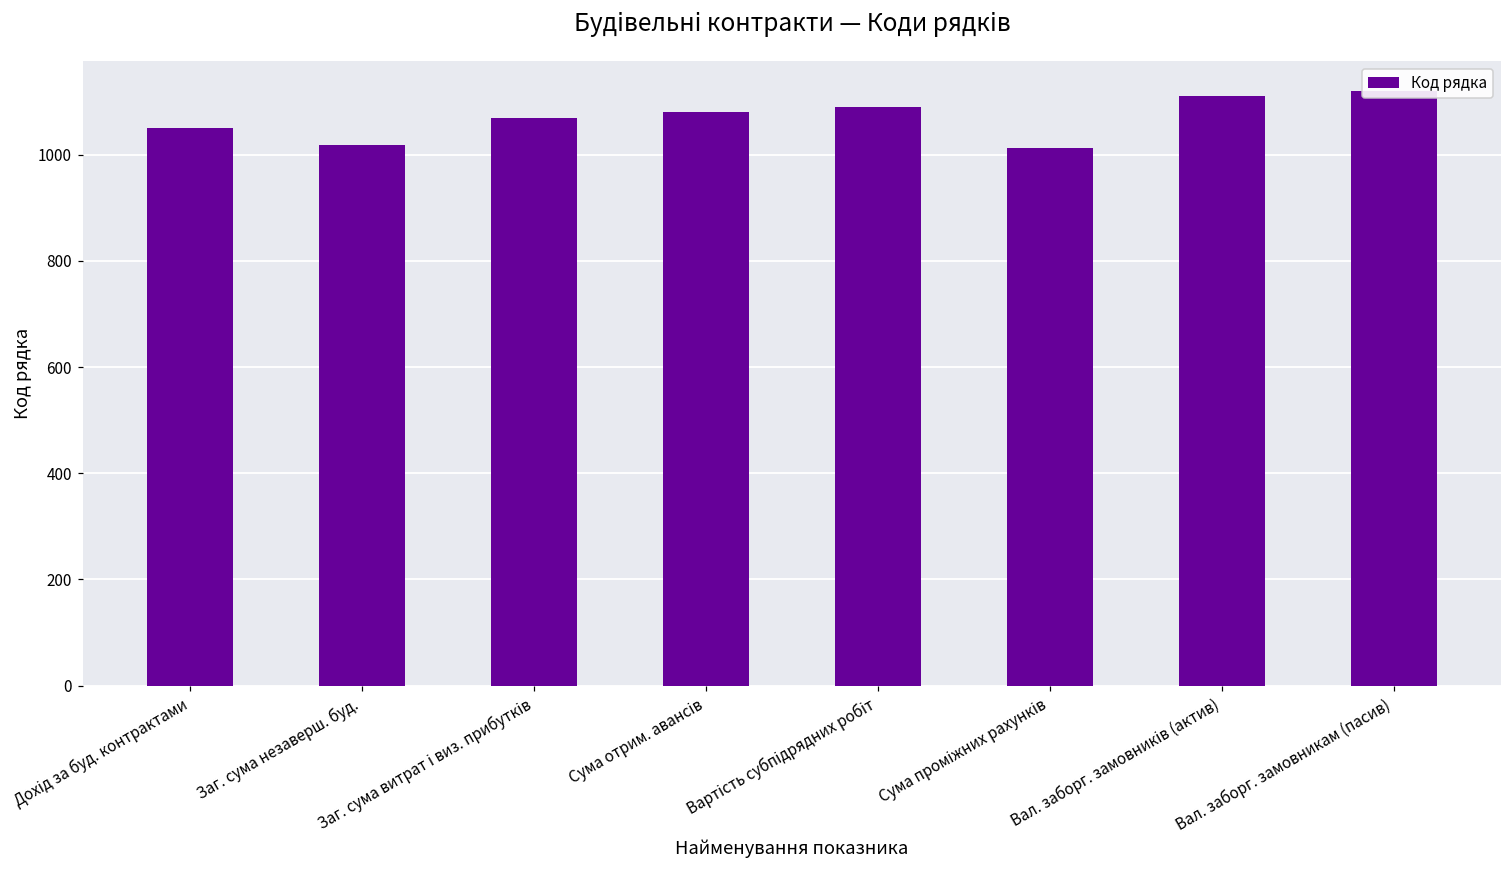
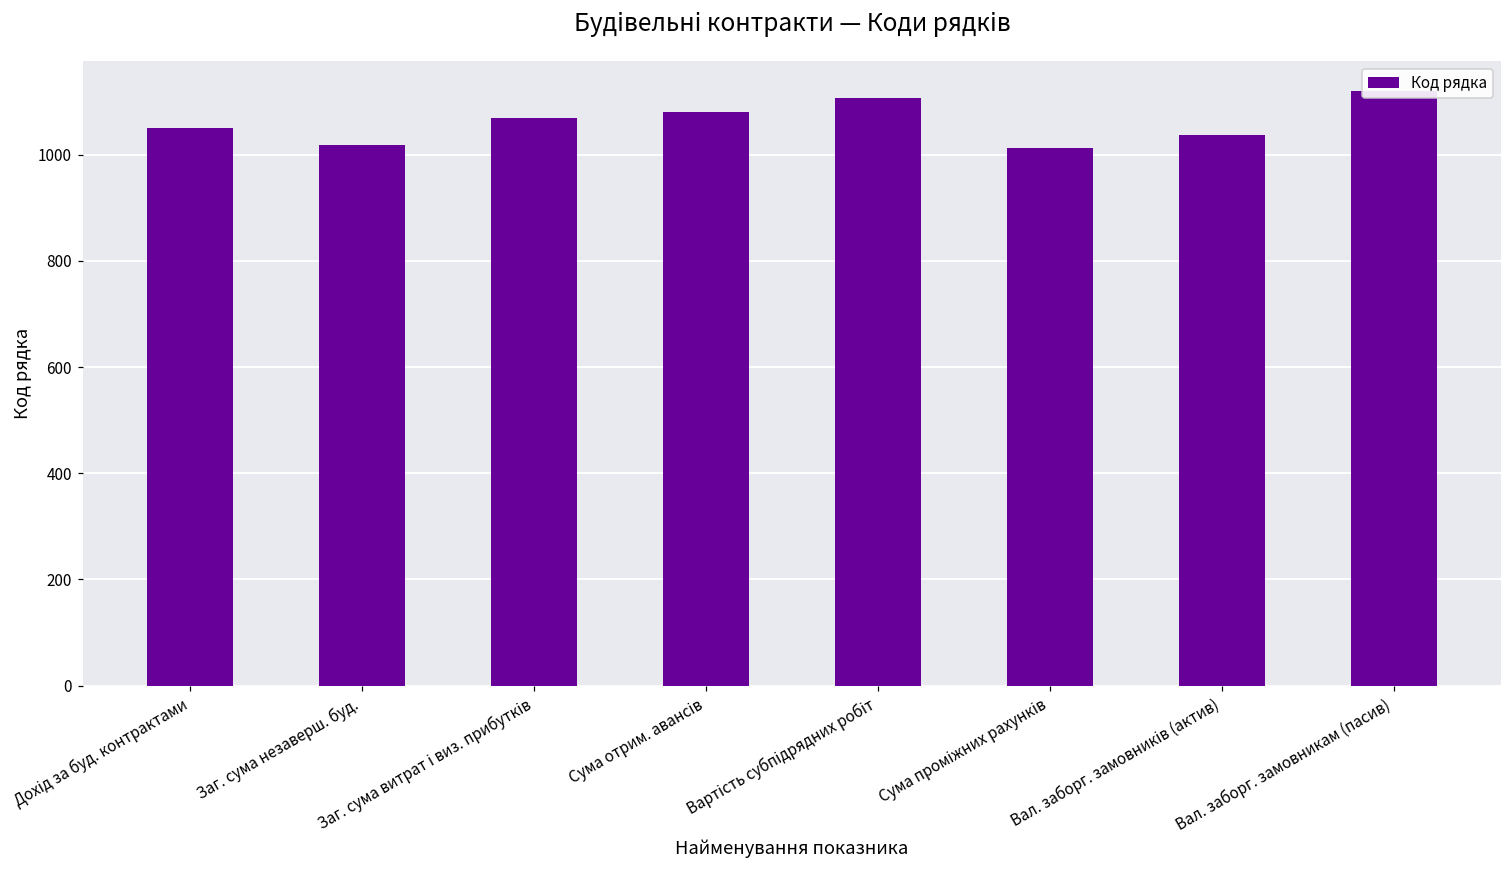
  {
    "Дохід за буд. контрактами": 1050,
    "Заг. сума незаверш. буд.": 1020,
    "Заг. сума витрат і виз. прибутків": 1070,
    "Сума отрим. авансів": 1080,
-   "Вартість субпідрядних робіт": 1090,
+   "Вартість субпідрядних робіт": 1110,
    "Сума проміжних рахунків": 1010,
-   "Вал. заборг. замовників (актив)": 1110
+   "Вал. заборг. замовників (актив)": 1040
  }
